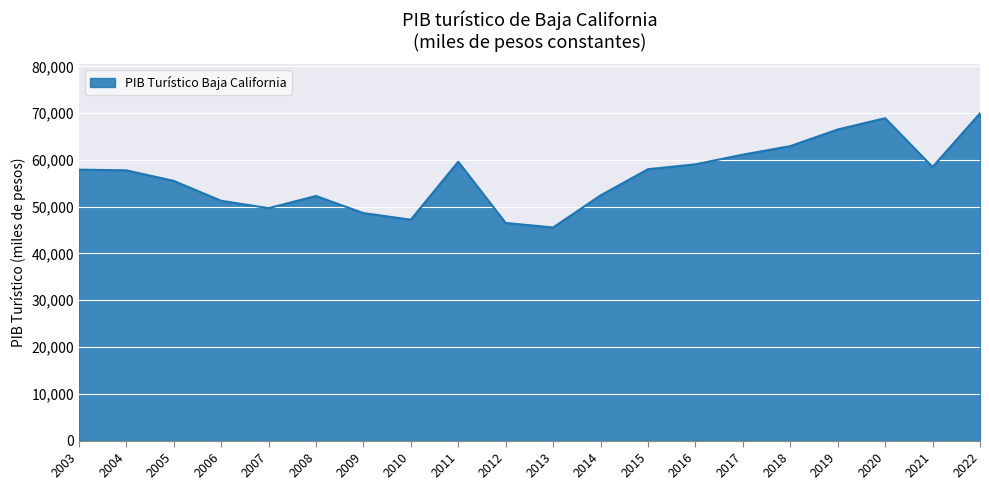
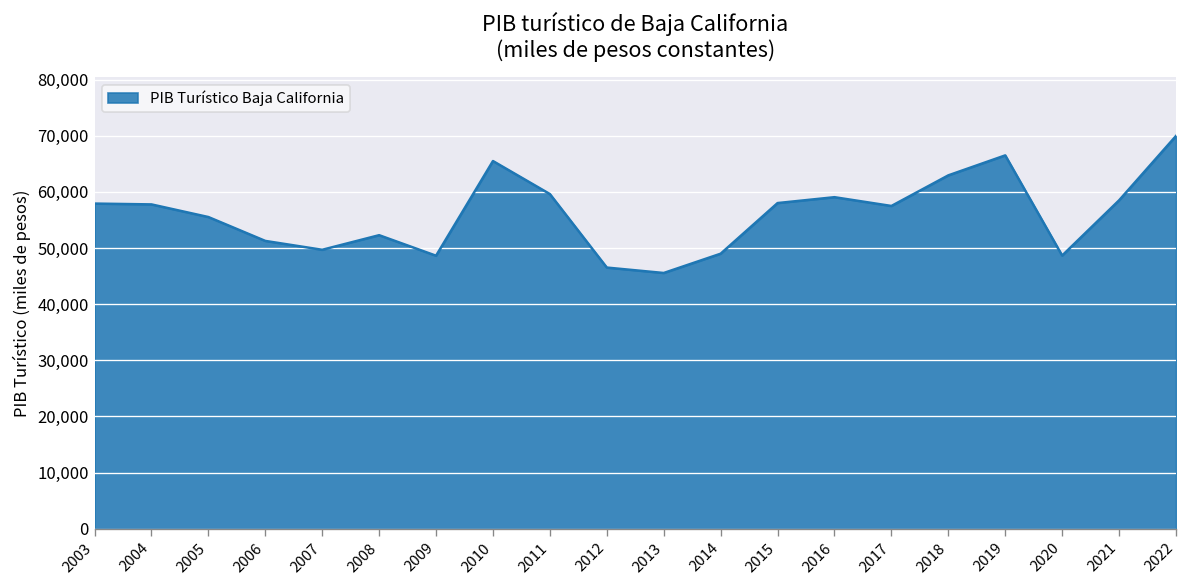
  {
    "2003": "58,000",
    "2004": "58,000",
    "2005": "56,000",
    "2006": "51,000",
    "2007": "50,000",
    "2008": "52,000",
    "2009": "49,000",
-   "2010": "47,000",
+   "2010": "65,000",
    "2011": "60,000",
    "2012": "47,000",
    "2013": "46,000",
-   "2014": "52,000",
+   "2014": "49,000",
    "2015": "58,000",
    "2016": "59,000",
-   "2017": "61,000",
+   "2017": "57,000",
    "2018": "63,000",
    "2019": "67,000",
-   "2020": "69,000",
+   "2020": "49,000",
    "2021": "58,000",
    "2022": "70,000"
  }
